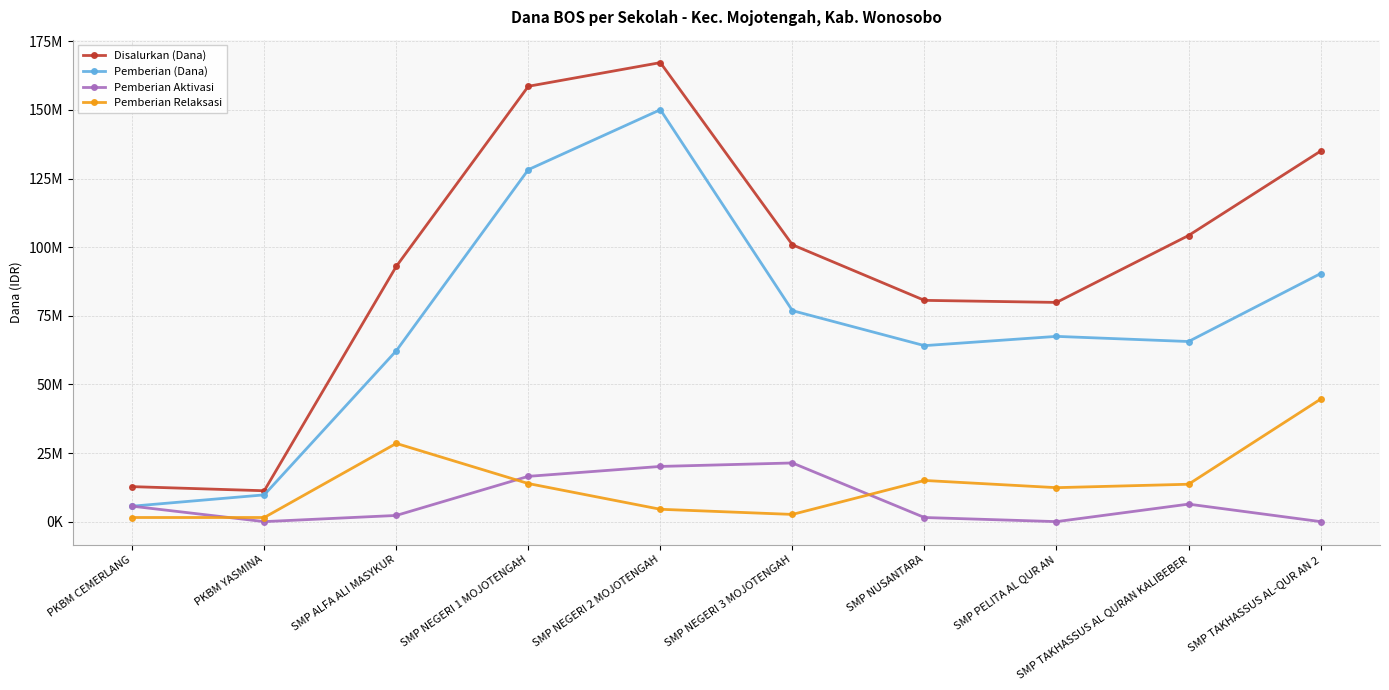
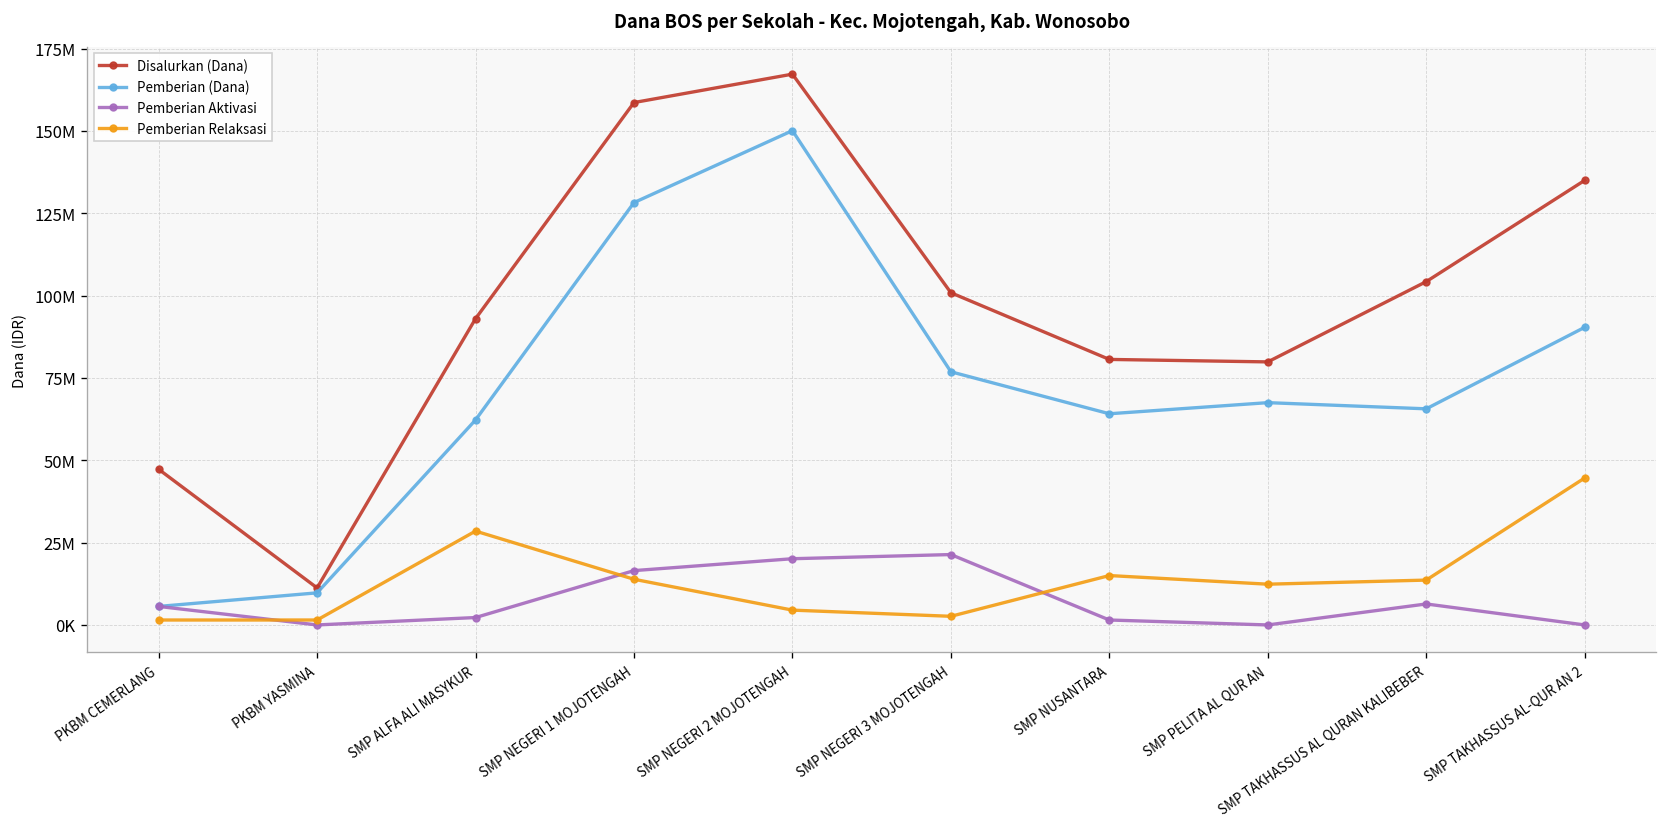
  {
    "Disalurkan (Dana)": {
-     "PKBM CEMERLANG": 13000000,
+     "PKBM CEMERLANG": 47000000,
      "PKBM YASMINA": 11000000,
      "SMP ALFA ALI MASYKUR": 93000000,
      "SMP NEGERI 1 MOJOTENGAH": 159000000,
      "SMP NEGERI 2 MOJOTENGAH": 167000000,
      "SMP NEGERI 3 MOJOTENGAH": 101000000,
      "SMP NUSANTARA": 81000000,
      "SMP PELITA AL QUR AN": 80000000,
      "SMP TAKHASSUS AL QURAN KALIBEBER": 104000000,
      "SMP TAKHASSUS AL-QUR AN 2": 135000000
    },
    "Pemberian (Dana)": {
      "PKBM YASMINA": 10000000,
      "SMP ALFA ALI MASYKUR": 62000000,
      "SMP NEGERI 1 MOJOTENGAH": 128000000,
      "SMP NEGERI 2 MOJOTENGAH": 150000000,
      "SMP NEGERI 3 MOJOTENGAH": 77000000,
      "SMP NUSANTARA": 64000000,
      "SMP PELITA AL QUR AN": 68000000,
      "SMP TAKHASSUS AL QURAN KALIBEBER": 66000000,
      "SMP TAKHASSUS AL-QUR AN 2": 90000000
    },
    "Pemberian Aktivasi": {
      "PKBM YASMINA": 0,
      "SMP ALFA ALI MASYKUR": 2000000,
      "SMP NEGERI 1 MOJOTENGAH": 17000000,
      "SMP NEGERI 2 MOJOTENGAH": 20000000,
      "SMP NEGERI 3 MOJOTENGAH": 21000000,
      "SMP NUSANTARA": 2000000,
      "SMP PELITA AL QUR AN": 0,
      "SMP TAKHASSUS AL QURAN KALIBEBER": 6000000,
      "SMP TAKHASSUS AL-QUR AN 2": 0
    },
    "Pemberian Relaksasi": {
      "PKBM CEMERLANG": 2000000,
      "PKBM YASMINA": 2000000,
      "SMP ALFA ALI MASYKUR": 29000000,
      "SMP NEGERI 1 MOJOTENGAH": 14000000,
      "SMP NEGERI 2 MOJOTENGAH": 5000000,
      "SMP NEGERI 3 MOJOTENGAH": 3000000,
      "SMP NUSANTARA": 15000000,
      "SMP PELITA AL QUR AN": 12000000,
      "SMP TAKHASSUS AL QURAN KALIBEBER": 14000000,
      "SMP TAKHASSUS AL-QUR AN 2": 45000000
    }
  }
